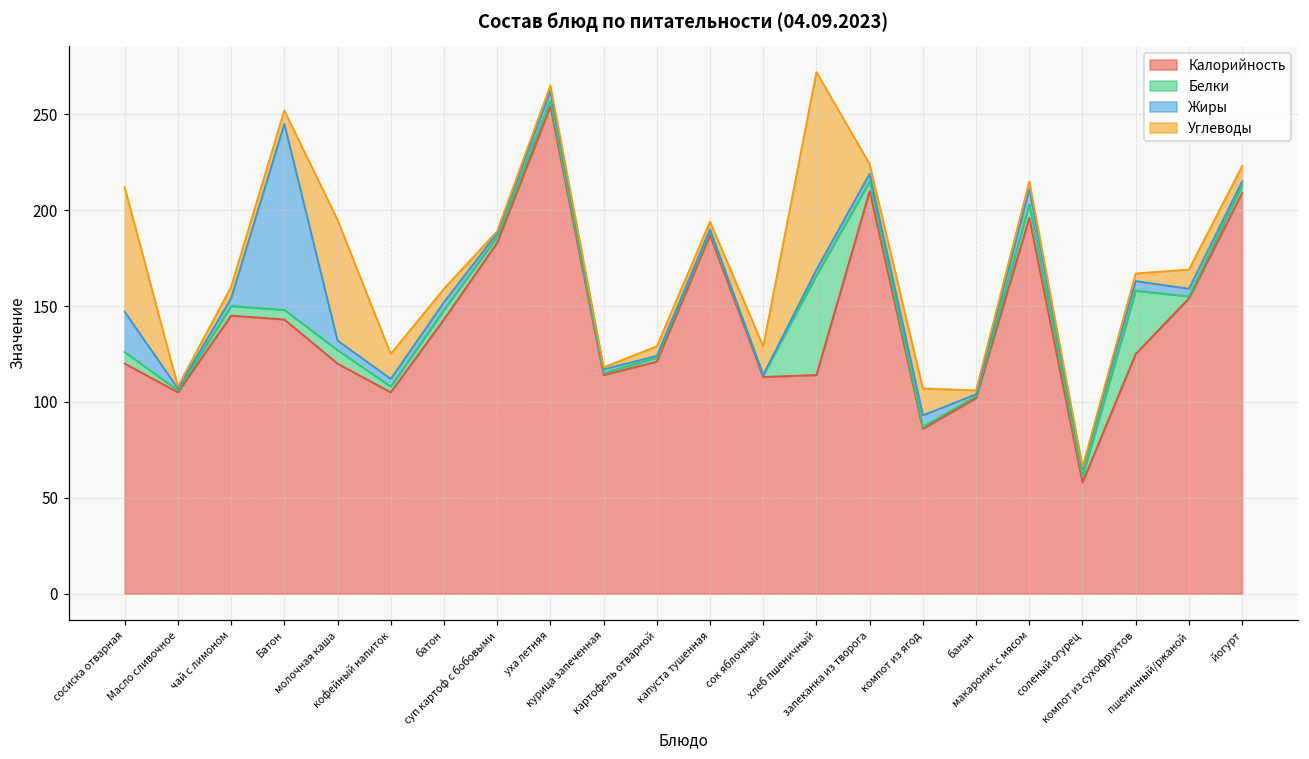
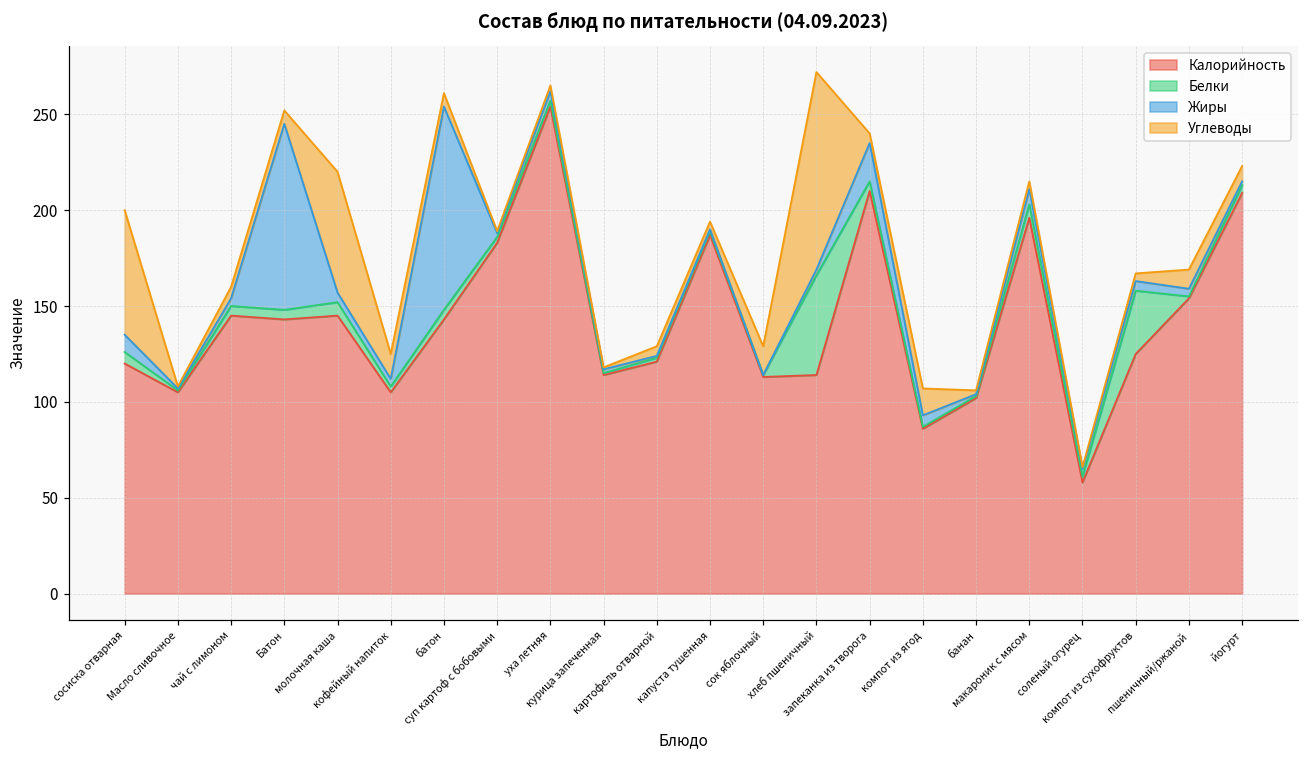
  {
    "Калорийность": {
      "сосиска отварная": 120,
      "чай с лимоном": 145,
      "Батон": 143,
-     "молочная каша": 120,
+     "молочная каша": 145,
      "кофейный напиток": 105,
      "батон": 143,
      "суп картоф с бобовыми": 183,
      "уха летняя": 254,
      "картофель отварной": 121,
      "капуста тушенная": 187,
      "хлеб пшеничный": 114,
      "запеканка из творога": 210,
      "макароник с мясом": 196,
      "соленый огурец": 58,
      "компот из сухофруктов": 125,
      "йогурт": 209
    },
    "Белки": {
      "сосиска отварная": 6,
      "чай с лимоном": 5,
      "Батон": 5,
      "молочная каша": 7,
      "кофейный напиток": 3,
      "батон": 5,
      "суп картоф с бобовыми": 3,
      "уха летняя": 3,
      "хлеб пшеничный": 52,
      "запеканка из творога": 5,
      "макароник с мясом": 7,
      "соленый огурец": 3,
      "компот из сухофруктов": 33,
      "йогурт": 4
    },
    "Жиры": {
-     "сосиска отварная": 21,
+     "сосиска отварная": 9,
      "чай с лимоном": 4,
      "Батон": 97,
      "молочная каша": 5,
      "кофейный напиток": 4,
-     "батон": 4,
+     "батон": 106,
      "уха летняя": 5,
      "хлеб пшеничный": 3,
-     "запеканка из творога": 4,
+     "запеканка из творога": 20,
      "компот из ягод": 6,
      "макароник с мясом": 8,
      "компот из сухофруктов": 5,
      "пшеничный/ржаной": 4,
      "йогурт": 2
    },
    "Углеводы": {
      "сосиска отварная": 65,
      "чай с лимоном": 6,
      "Батон": 7,
      "молочная каша": 63,
      "кофейный напиток": 13,
      "батон": 7,
      "уха летняя": 3,
      "картофель отварной": 5,
      "капуста тушенная": 4,
      "сок яблочный": 15,
      "хлеб пшеничный": 103,
      "запеканка из творога": 5,
      "компот из ягод": 14,
      "банан": 2,
      "макароник с мясом": 4,
      "компот из сухофруктов": 4,
      "пшеничный/ржаной": 10,
      "йогурт": 8
    }
  }
